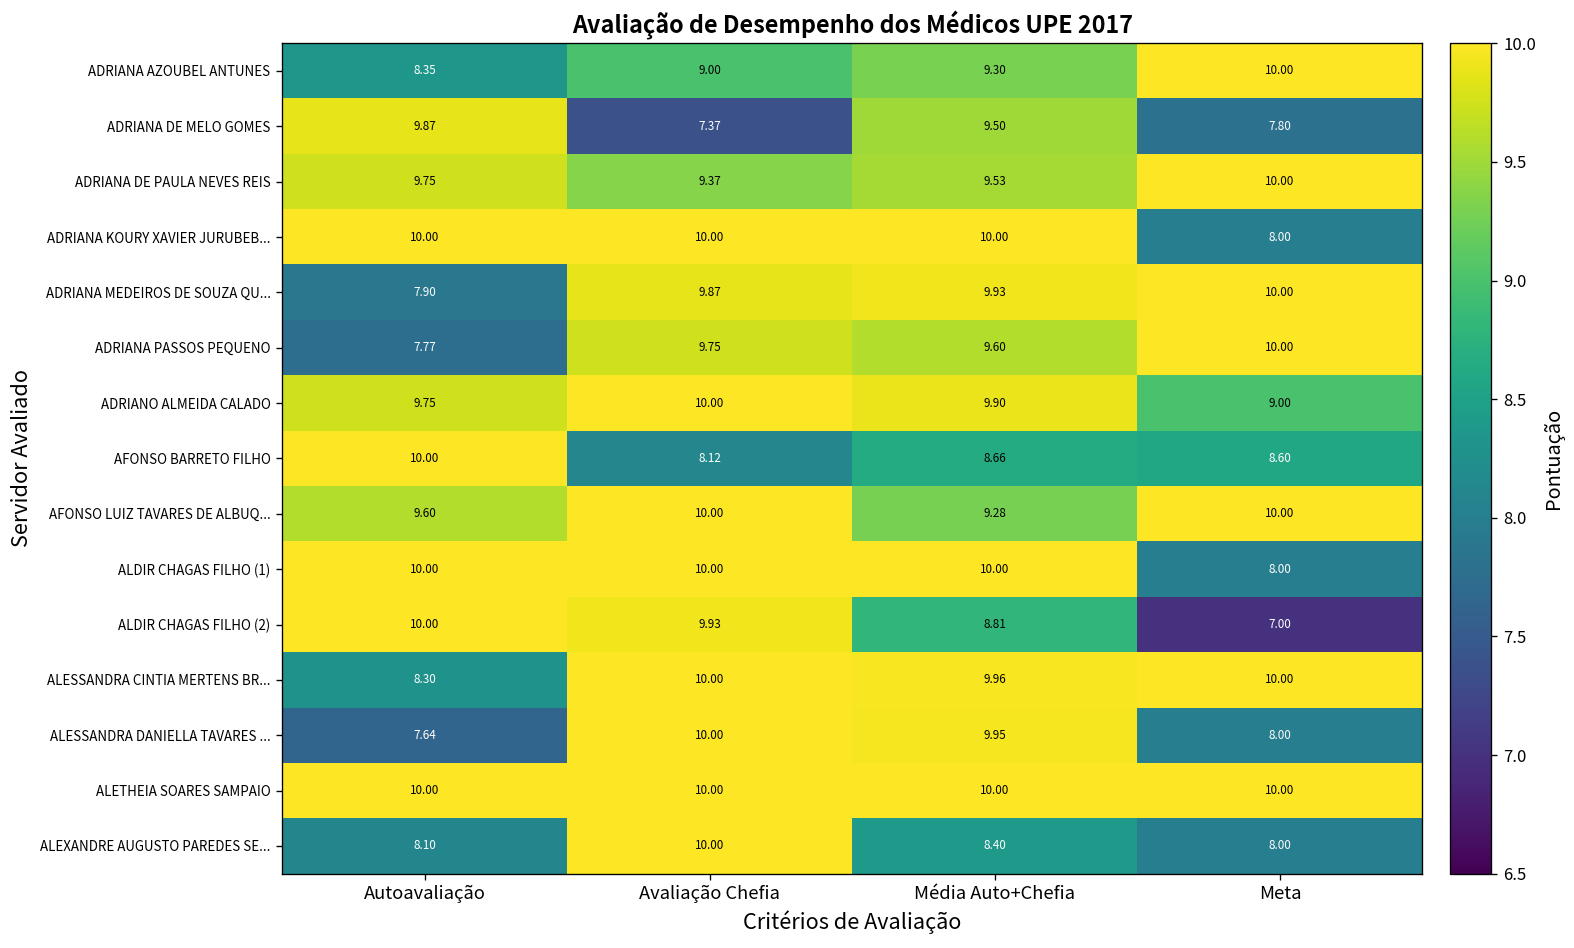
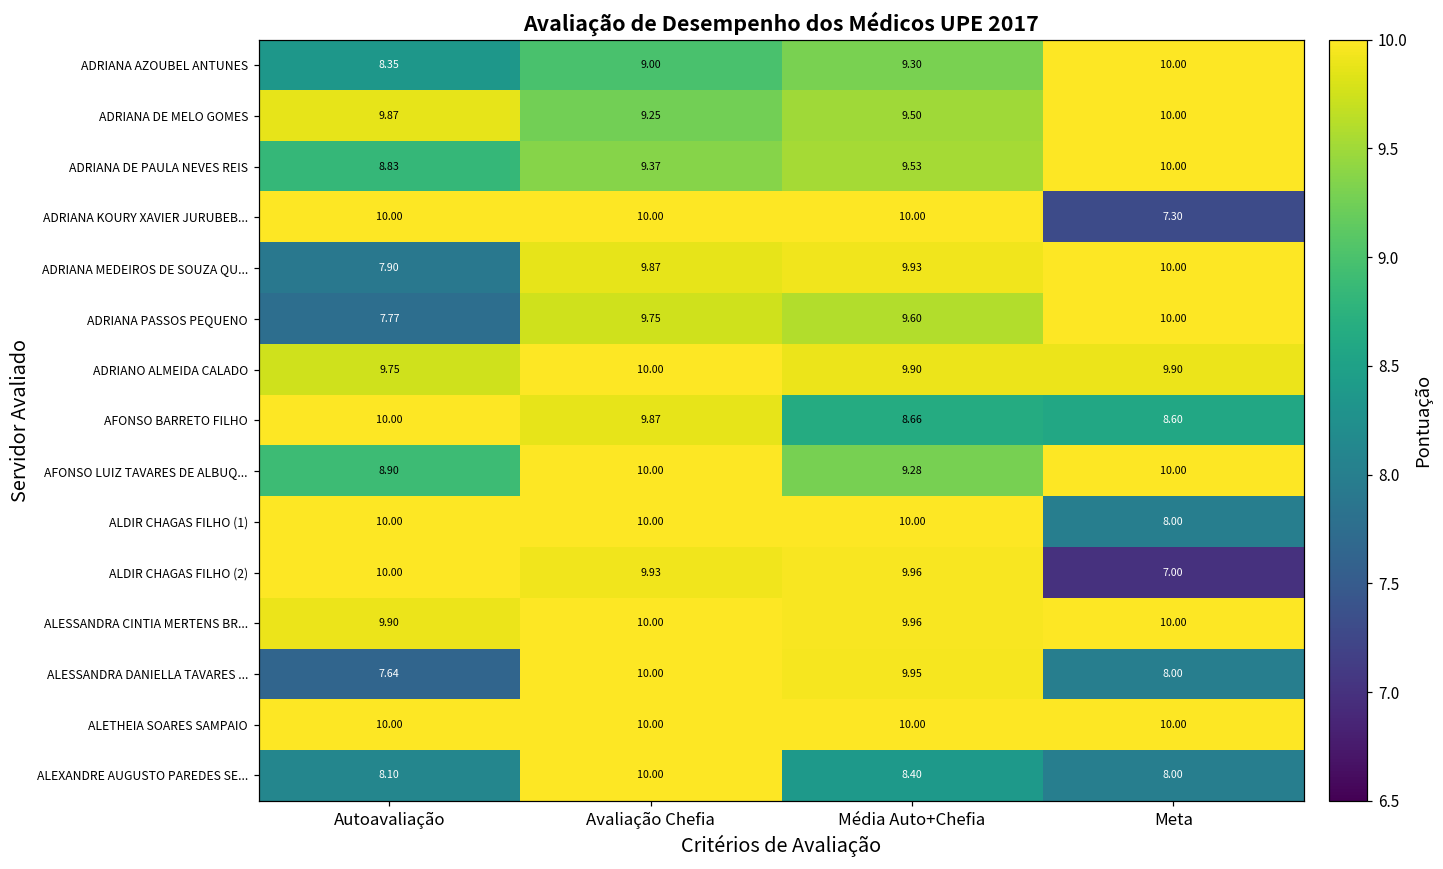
  {
    "ADRIANA AZOUBEL ANTUNES": {
      "Autoavaliação": 8.35,
      "Avaliação Chefia": 9.00,
      "Média Auto+Chefia": 9.30,
      "Meta": 10.00
    },
    "ADRIANA DE MELO GOMES": {
      "Autoavaliação": 9.87,
-     "Avaliação Chefia": 7.37,
+     "Avaliação Chefia": 9.25,
      "Média Auto+Chefia": 9.50,
-     "Meta": 7.80
+     "Meta": 10.00
    },
    "ADRIANA DE PAULA NEVES REIS": {
-     "Autoavaliação": 9.75,
+     "Autoavaliação": 8.83,
      "Avaliação Chefia": 9.37,
      "Média Auto+Chefia": 9.53,
      "Meta": 10.00
    },
    "ADRIANA KOURY XAVIER JURUBEB...": {
      "Autoavaliação": 10.00,
      "Avaliação Chefia": 10.00,
      "Média Auto+Chefia": 10.00,
-     "Meta": 8.00
+     "Meta": 7.30
    },
    "ADRIANA MEDEIROS DE SOUZA QU...": {
      "Autoavaliação": 7.90,
      "Avaliação Chefia": 9.87,
      "Média Auto+Chefia": 9.93,
      "Meta": 10.00
    },
    "ADRIANA PASSOS PEQUENO": {
      "Autoavaliação": 7.77,
      "Avaliação Chefia": 9.75,
      "Média Auto+Chefia": 9.60,
      "Meta": 10.00
    },
    "ADRIANO ALMEIDA CALADO": {
      "Autoavaliação": 9.75,
      "Avaliação Chefia": 10.00,
      "Média Auto+Chefia": 9.90,
-     "Meta": 9.00
+     "Meta": 9.90
    },
    "AFONSO BARRETO FILHO": {
      "Autoavaliação": 10.00,
-     "Avaliação Chefia": 8.12,
+     "Avaliação Chefia": 9.87,
      "Média Auto+Chefia": 8.66,
      "Meta": 8.60
    },
    "AFONSO LUIZ TAVARES DE ALBUQ...": {
-     "Autoavaliação": 9.60,
+     "Autoavaliação": 8.90,
      "Avaliação Chefia": 10.00,
      "Média Auto+Chefia": 9.28,
      "Meta": 10.00
    },
    "ALDIR CHAGAS FILHO (1)": {
      "Autoavaliação": 10.00,
      "Avaliação Chefia": 10.00,
      "Média Auto+Chefia": 10.00,
      "Meta": 8.00
    },
    "ALDIR CHAGAS FILHO (2)": {
      "Autoavaliação": 10.00,
      "Avaliação Chefia": 9.93,
-     "Média Auto+Chefia": 8.81,
+     "Média Auto+Chefia": 9.96,
      "Meta": 7.00
    },
    "ALESSANDRA CINTIA MERTENS BR...": {
-     "Autoavaliação": 8.30,
+     "Autoavaliação": 9.90,
      "Avaliação Chefia": 10.00,
      "Média Auto+Chefia": 9.96,
      "Meta": 10.00
    },
    "ALESSANDRA DANIELLA TAVARES ...": {
      "Autoavaliação": 7.64,
      "Avaliação Chefia": 10.00,
      "Média Auto+Chefia": 9.95,
      "Meta": 8.00
    },
    "ALETHEIA SOARES SAMPAIO": {
      "Autoavaliação": 10.00,
      "Avaliação Chefia": 10.00,
      "Média Auto+Chefia": 10.00,
      "Meta": 10.00
    },
    "ALEXANDRE AUGUSTO PAREDES SE...": {
      "Autoavaliação": 8.10,
      "Avaliação Chefia": 10.00,
      "Média Auto+Chefia": 8.40,
      "Meta": 8.00
    }
  }
